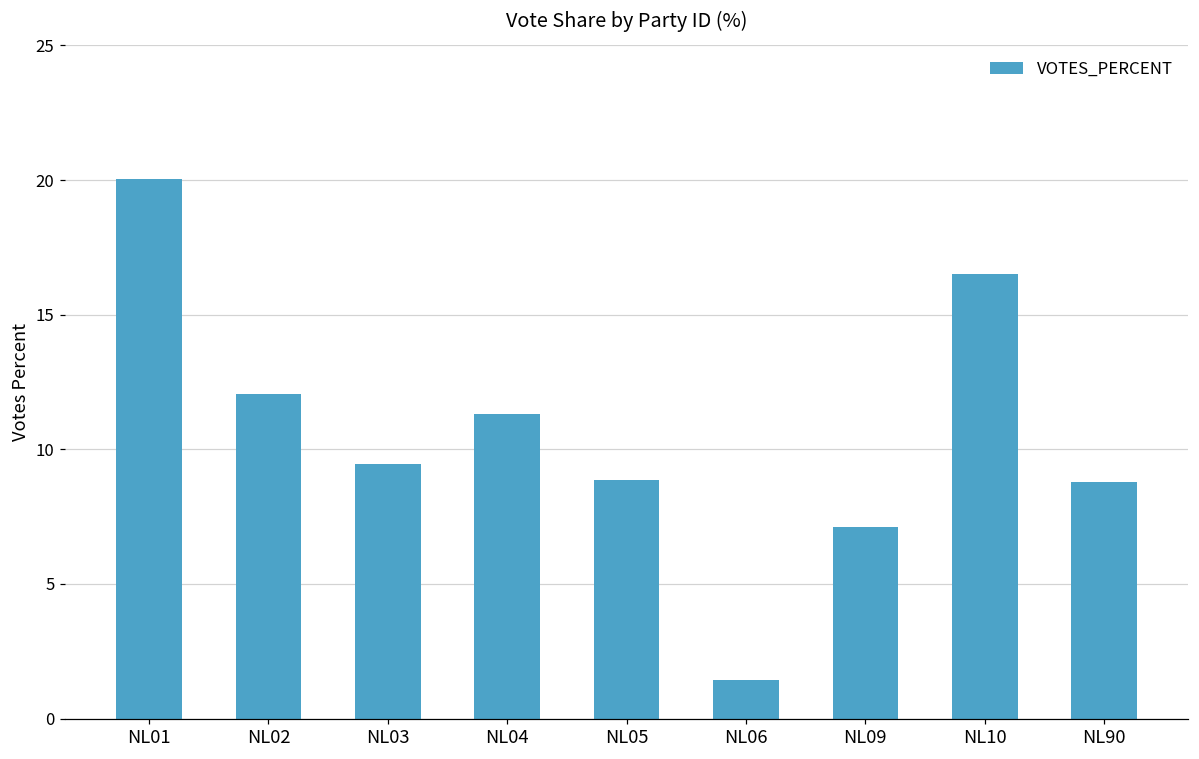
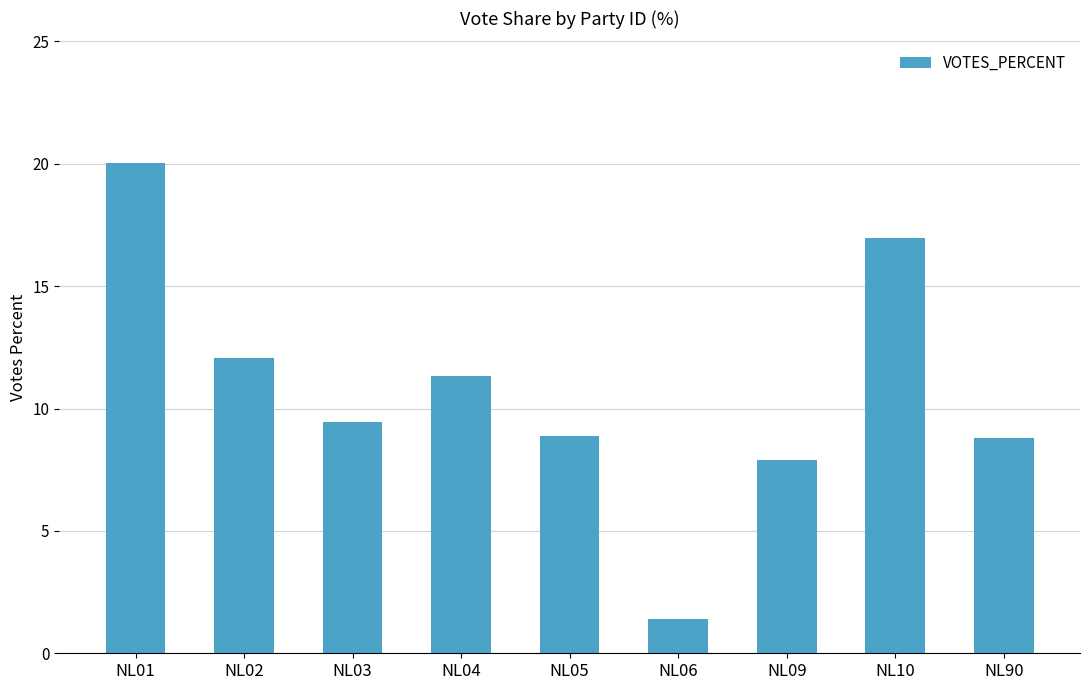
  {
    "NL01": 20.1,
    "NL02": 12.1,
    "NL03": 9.5,
    "NL04": 11.3,
    "NL05": 8.9,
    "NL06": 1.4,
-   "NL09": 7.1,
-   "NL10": 16.5,
+   "NL09": 7.9,
+   "NL10": 17.0,
    "NL90": 8.8
  }
